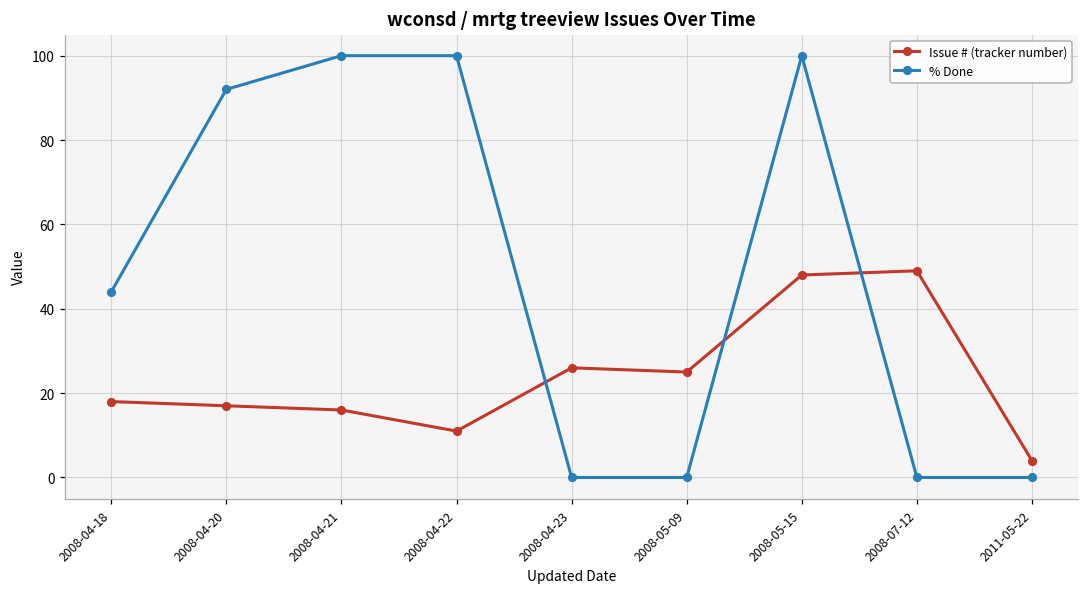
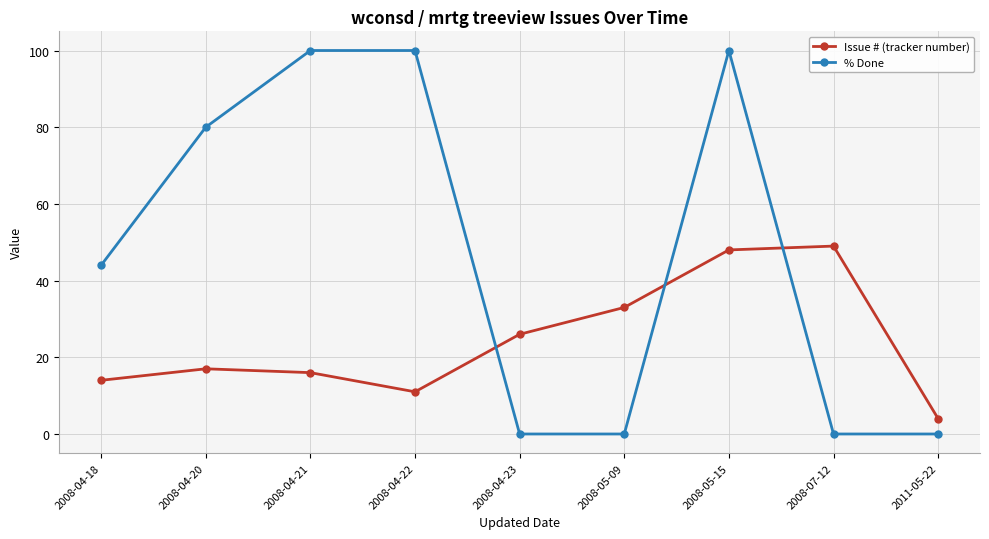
  {
    "Issue # (tracker number)": {
-     "2008-04-18": 18,
+     "2008-04-18": 14,
      "2008-04-20": 17,
      "2008-04-21": 16,
      "2008-04-22": 11,
      "2008-04-23": 26,
-     "2008-05-09": 25,
+     "2008-05-09": 33,
      "2008-05-15": 48,
      "2008-07-12": 49,
      "2011-05-22": 4
    },
    "% Done": {
      "2008-04-18": 44,
-     "2008-04-20": 92,
+     "2008-04-20": 80,
      "2008-04-21": 100,
      "2008-04-22": 100,
      "2008-04-23": 0,
      "2008-05-09": 0,
      "2008-05-15": 100,
      "2008-07-12": 0,
      "2011-05-22": 0
    }
  }
